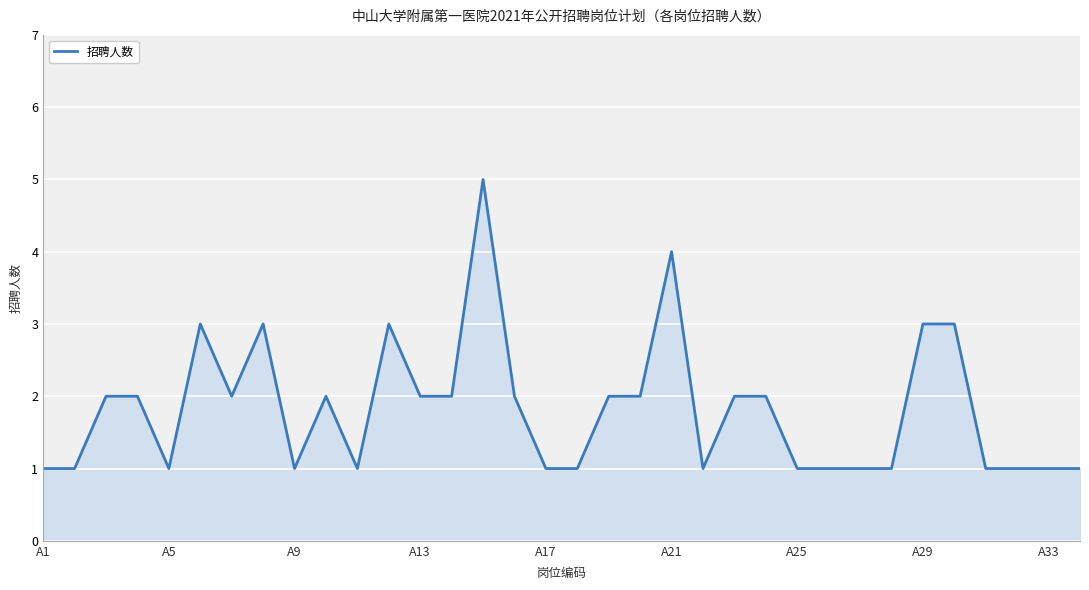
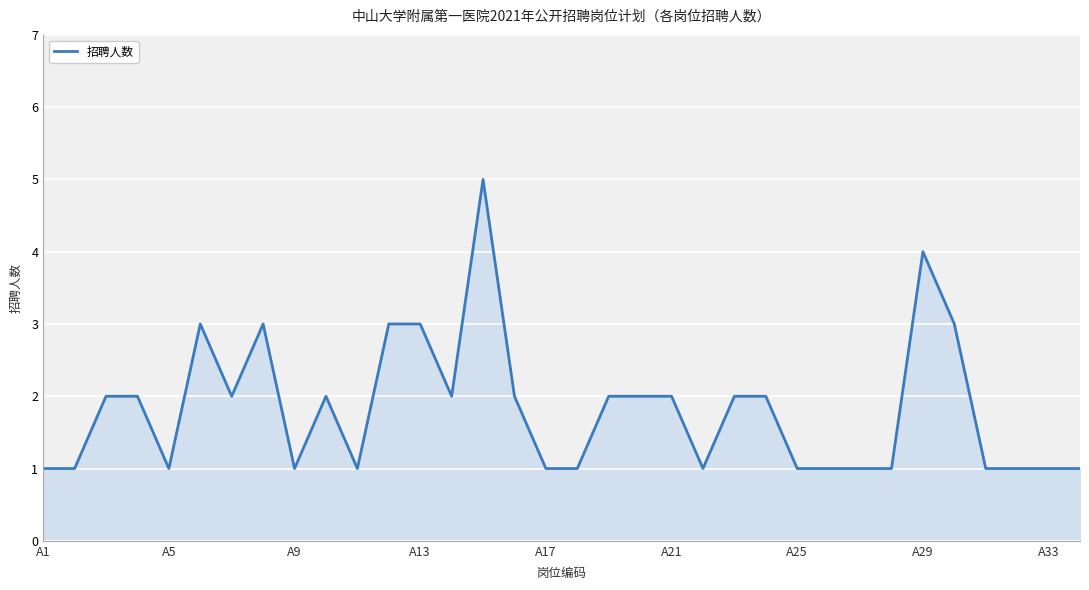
  {
    "A1": 1,
    "A5": 1,
    "A9": 1,
-   "A13": 2,
+   "A13": 3,
    "A17": 1,
-   "A21": 4,
+   "A21": 2,
    "A25": 1,
-   "A29": 3,
+   "A29": 4,
    "A33": 1
  }
